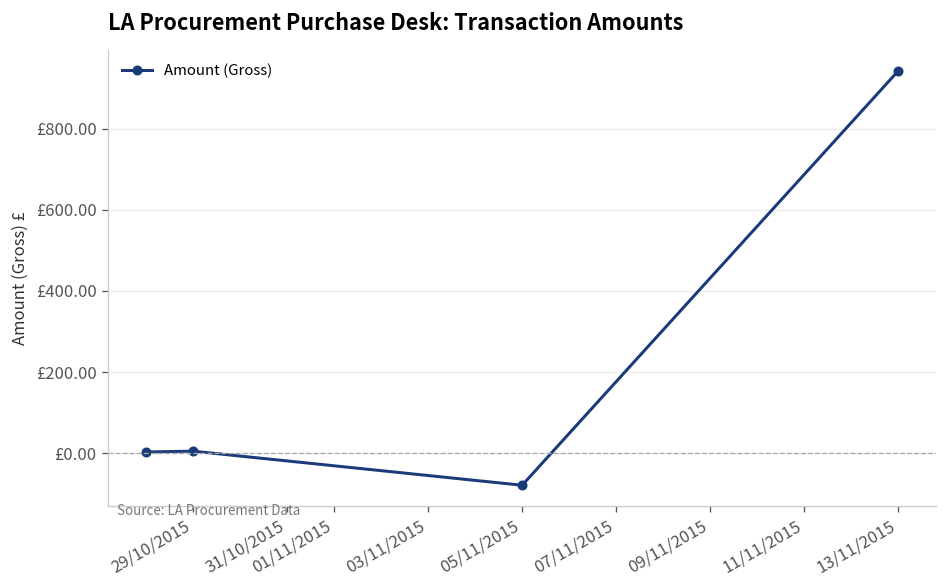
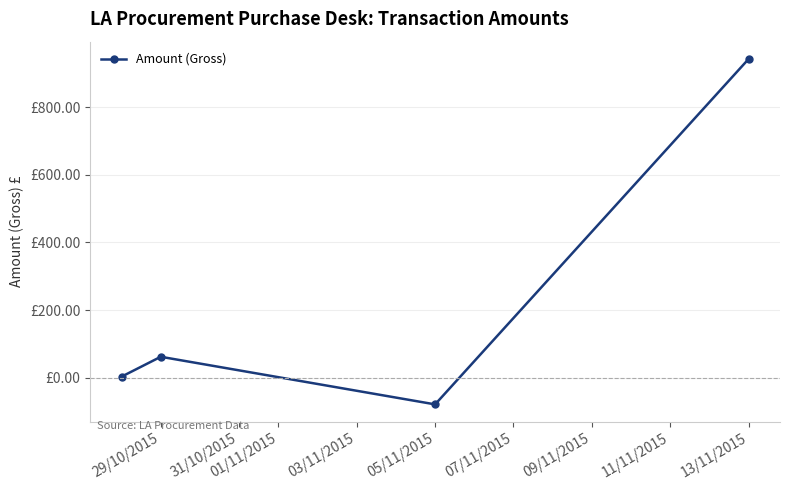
  {
-   "29/10/2015": "£0",
+   "29/10/2015": "£60",
    "05/11/2015": "£-80",
    "13/11/2015": "£940"
  }
